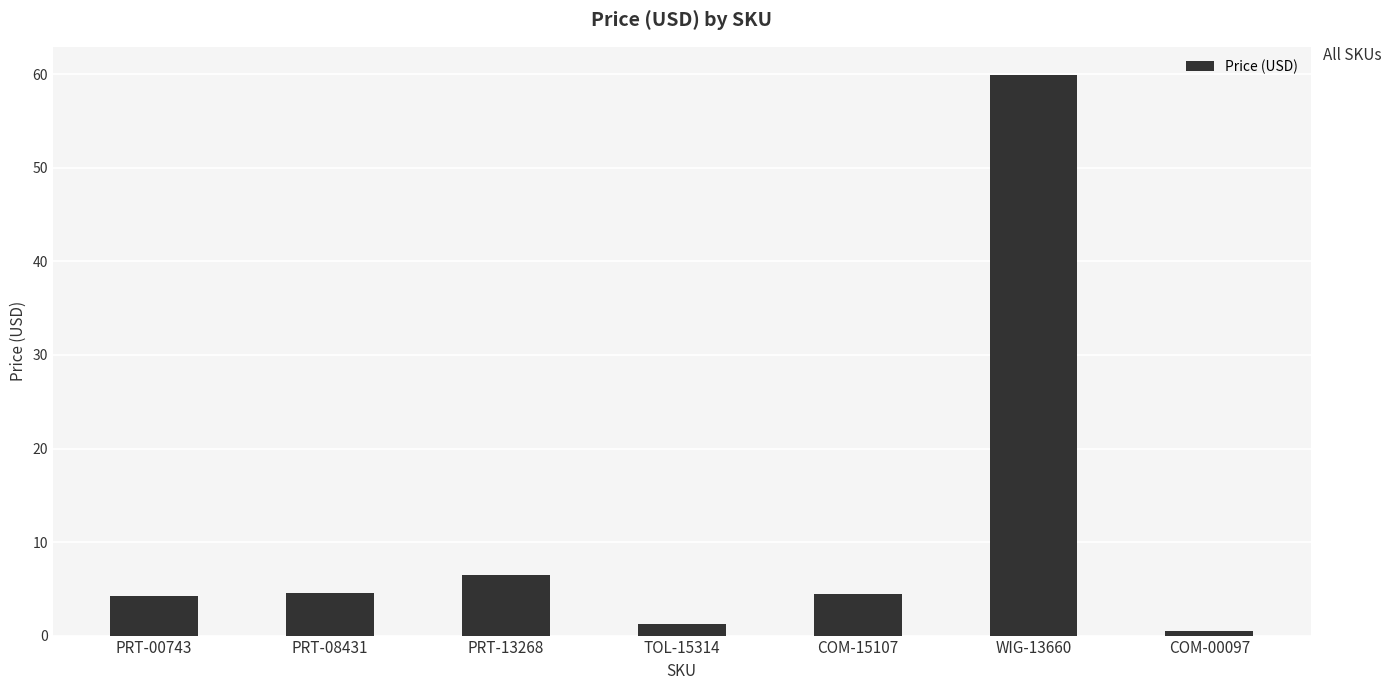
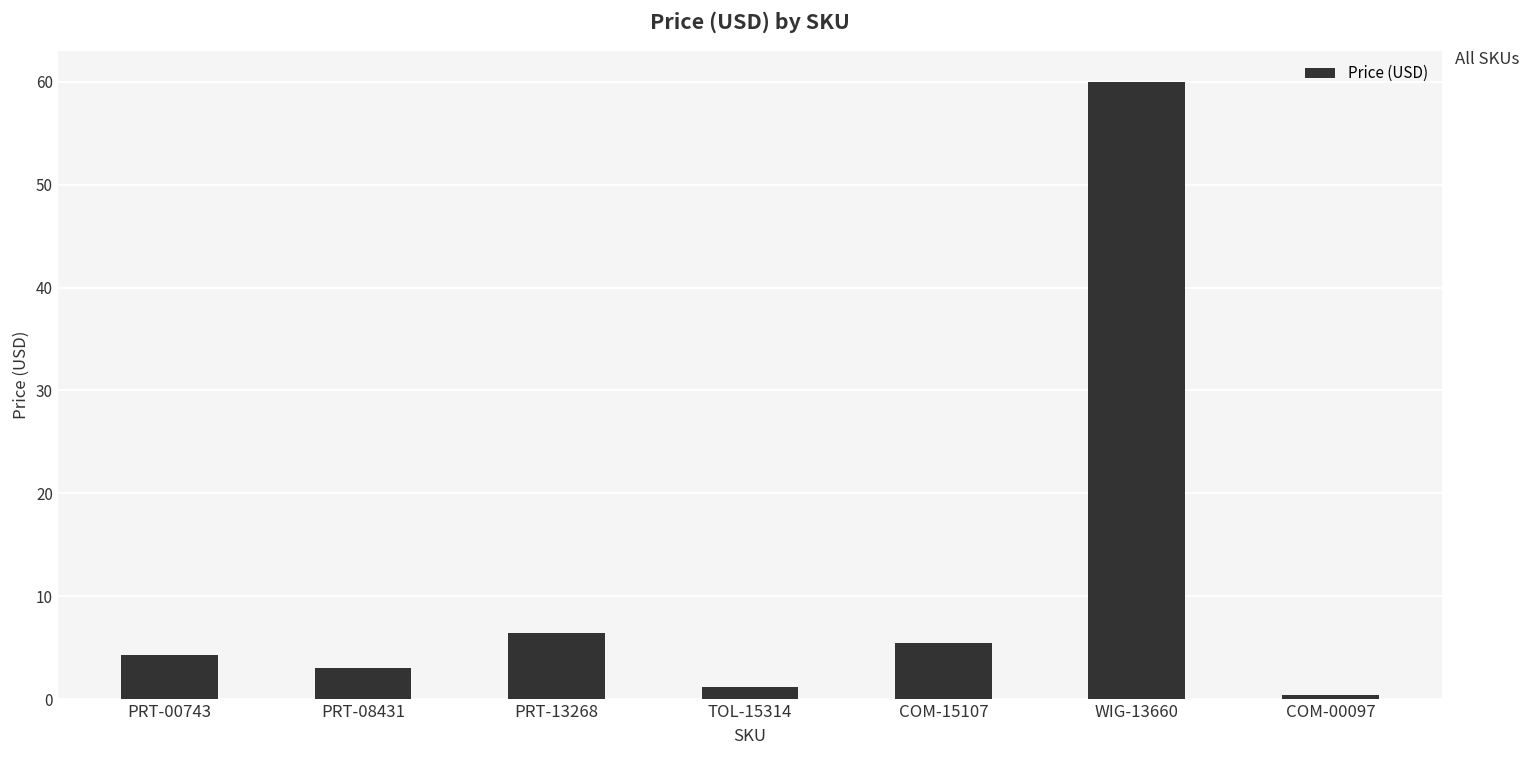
  {
    "PRT-00743": 4,
-   "PRT-08431": 5,
+   "PRT-08431": 3,
    "PRT-13268": 6,
    "TOL-15314": 1,
-   "COM-15107": 4,
+   "COM-15107": 6,
    "WIG-13660": 60,
    "COM-00097": 0
  }
